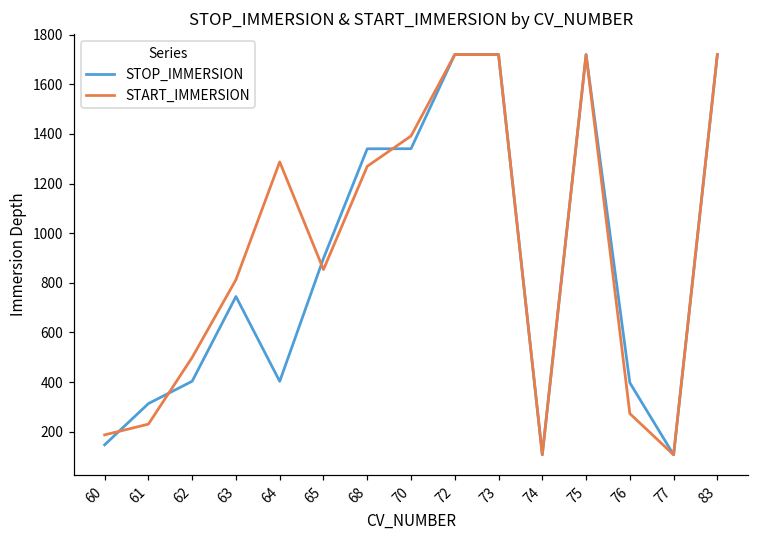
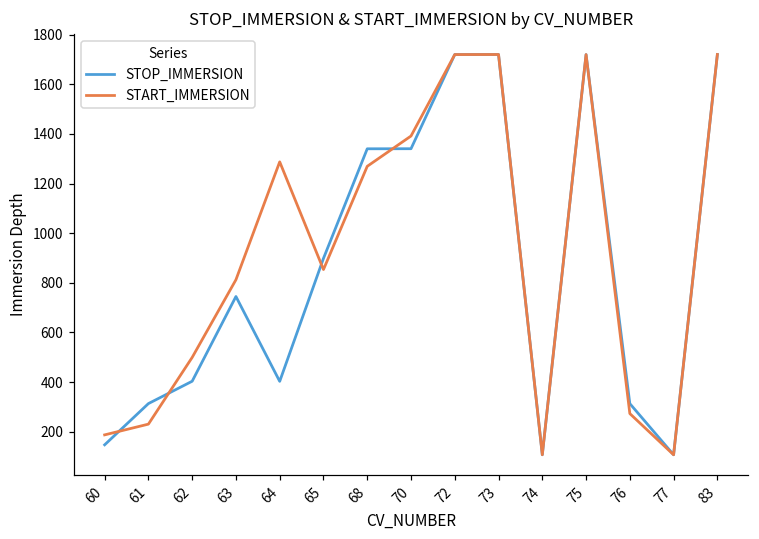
  {
    "STOP_IMMERSION": {
      "60": 150,
      "61": 310,
      "62": 400,
      "63": 750,
      "64": 400,
      "65": 900,
      "68": 1340,
      "70": 1340,
-     "76": 400
+     "76": 310
    },
    "START_IMMERSION": {
      "60": 190,
      "61": 230,
      "62": 500,
      "63": 810,
      "64": 1290,
      "65": 850,
      "68": 1270,
      "70": 1390,
      "76": 270
    }
  }
